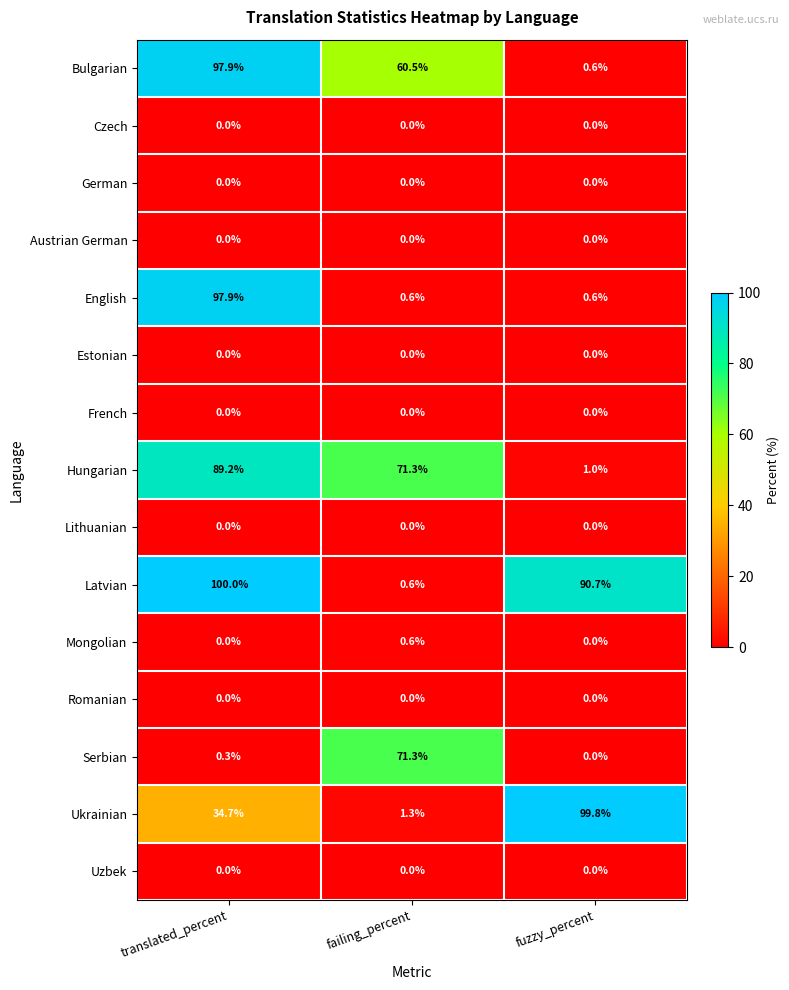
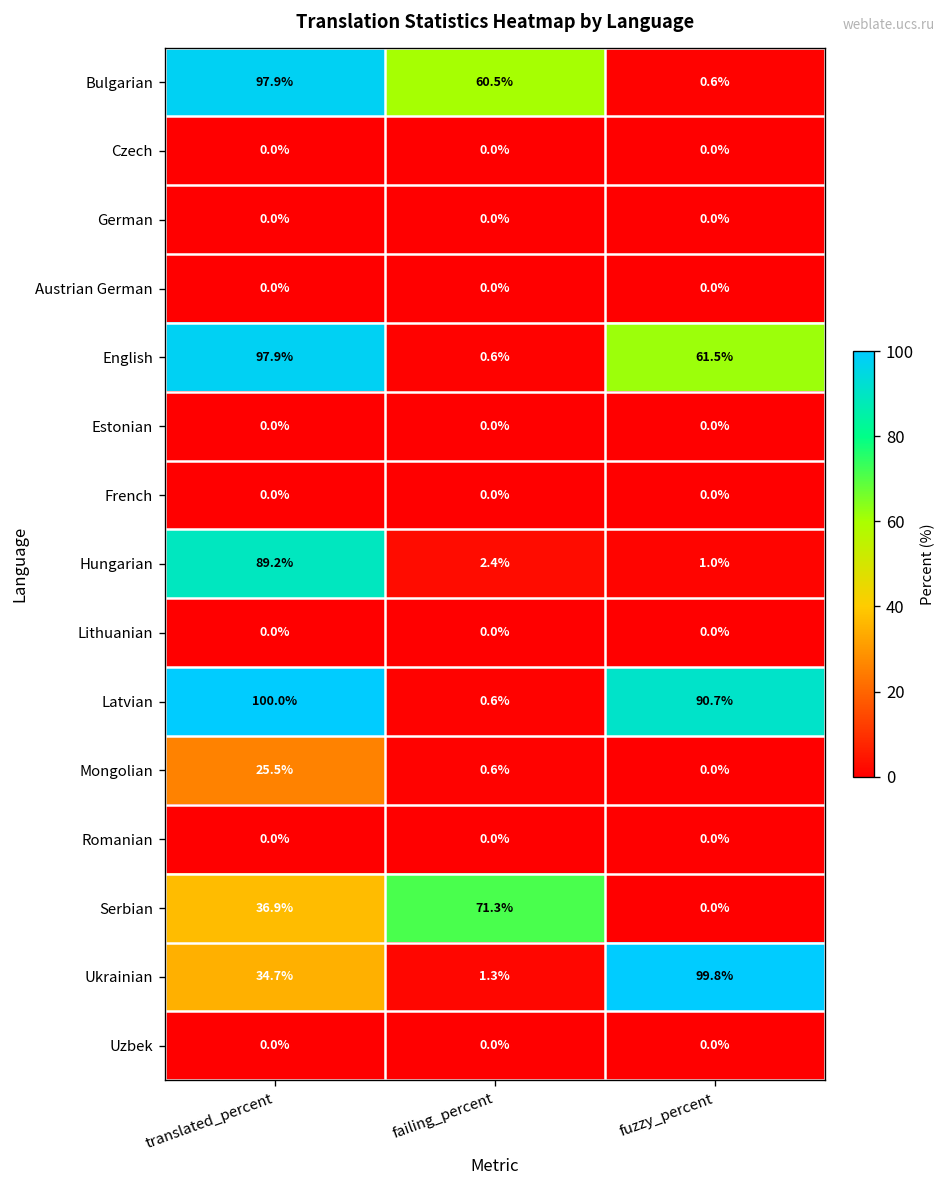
  {
    "Bulgarian": {
      "translated_percent": "97.9%",
      "failing_percent": "60.5%",
      "fuzzy_percent": "0.6%"
    },
    "Czech": {
      "translated_percent": "0.0%",
      "failing_percent": "0.0%",
      "fuzzy_percent": "0.0%"
    },
    "German": {
      "translated_percent": "0.0%",
      "failing_percent": "0.0%",
      "fuzzy_percent": "0.0%"
    },
    "Austrian German": {
      "translated_percent": "0.0%",
      "failing_percent": "0.0%",
      "fuzzy_percent": "0.0%"
    },
    "English": {
      "translated_percent": "97.9%",
      "failing_percent": "0.6%",
-     "fuzzy_percent": "0.6%"
+     "fuzzy_percent": "61.5%"
    },
    "Estonian": {
      "translated_percent": "0.0%",
      "failing_percent": "0.0%",
      "fuzzy_percent": "0.0%"
    },
    "French": {
      "translated_percent": "0.0%",
      "failing_percent": "0.0%",
      "fuzzy_percent": "0.0%"
    },
    "Hungarian": {
      "translated_percent": "89.2%",
-     "failing_percent": "71.3%",
+     "failing_percent": "2.4%",
      "fuzzy_percent": "1.0%"
    },
    "Lithuanian": {
      "translated_percent": "0.0%",
      "failing_percent": "0.0%",
      "fuzzy_percent": "0.0%"
    },
    "Latvian": {
      "translated_percent": "100.0%",
      "failing_percent": "0.6%",
      "fuzzy_percent": "90.7%"
    },
    "Mongolian": {
-     "translated_percent": "0.0%",
+     "translated_percent": "25.5%",
      "failing_percent": "0.6%",
      "fuzzy_percent": "0.0%"
    },
    "Romanian": {
      "translated_percent": "0.0%",
      "failing_percent": "0.0%",
      "fuzzy_percent": "0.0%"
    },
    "Serbian": {
-     "translated_percent": "0.3%",
+     "translated_percent": "36.9%",
      "failing_percent": "71.3%",
      "fuzzy_percent": "0.0%"
    },
    "Ukrainian": {
      "translated_percent": "34.7%",
      "failing_percent": "1.3%",
      "fuzzy_percent": "99.8%"
    },
    "Uzbek": {
      "translated_percent": "0.0%",
      "failing_percent": "0.0%",
      "fuzzy_percent": "0.0%"
    }
  }
